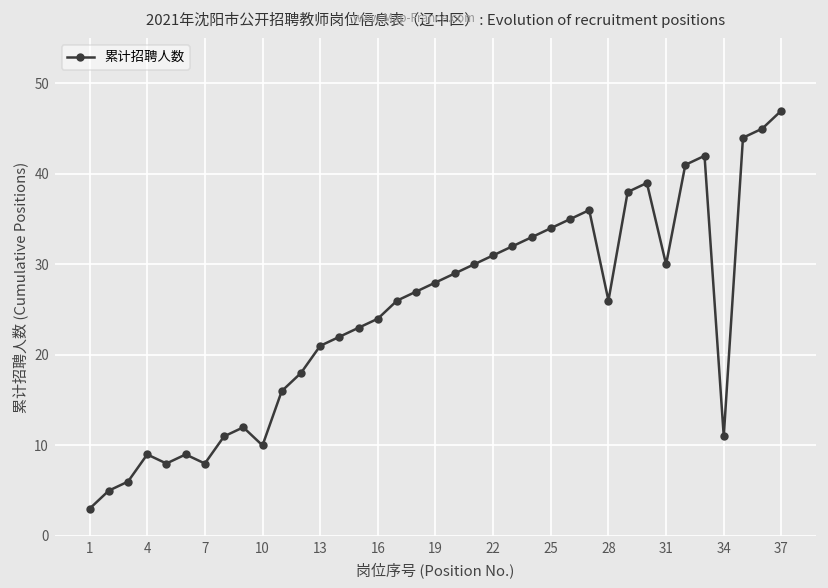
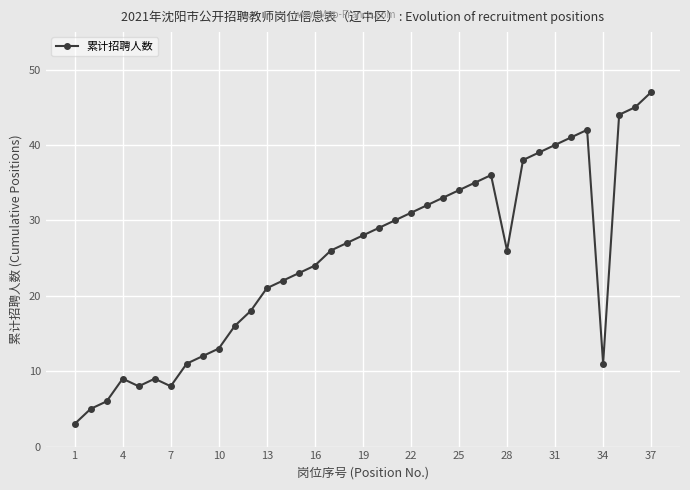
  {
    "1": 3,
    "4": 9,
    "7": 8,
-   "10": 10,
+   "10": 13,
    "13": 21,
    "16": 24,
    "19": 28,
    "22": 31,
    "25": 34,
    "28": 26,
-   "31": 30,
+   "31": 40,
    "34": 11,
    "37": 47
  }
